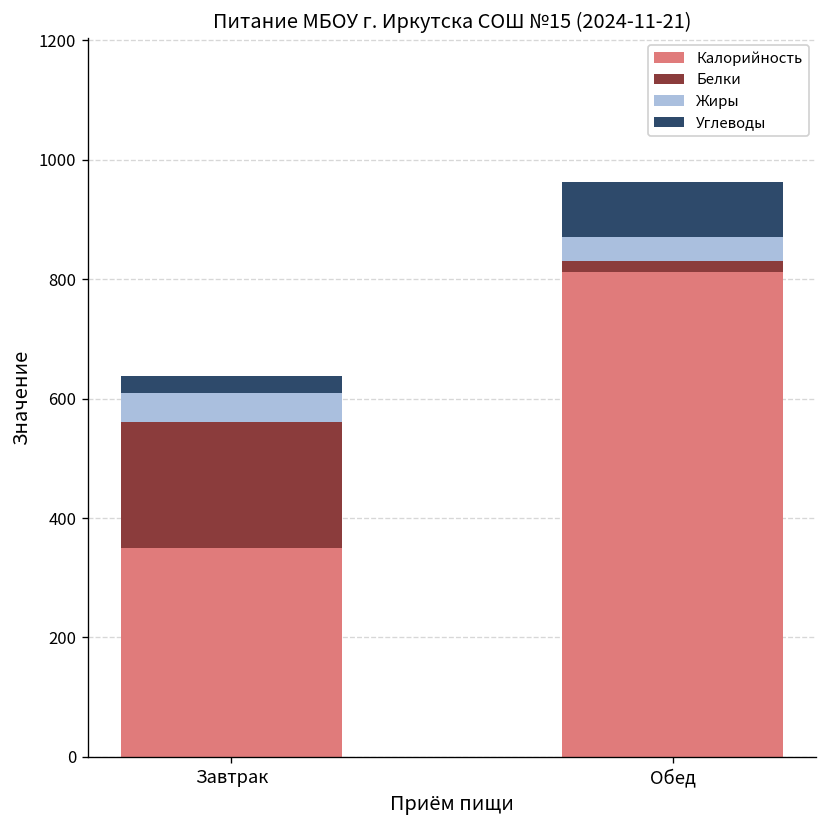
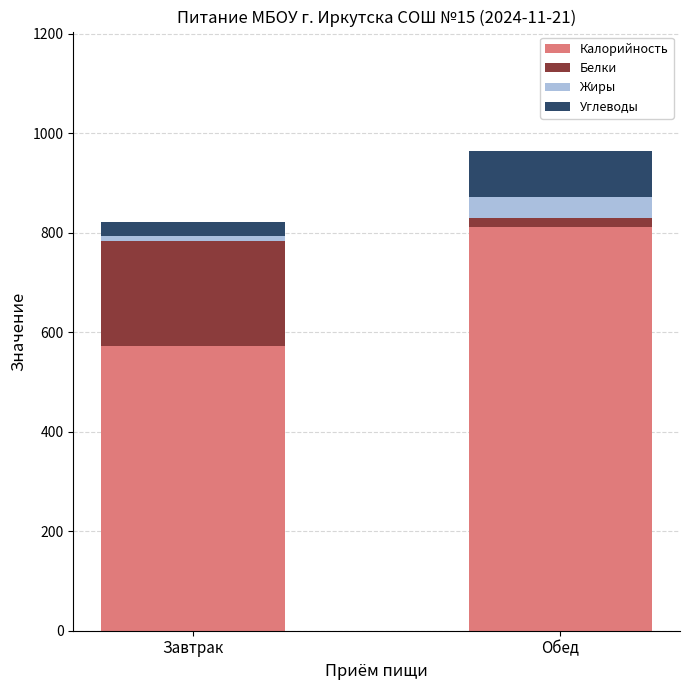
  {
    "Калорийность": {
-     "Завтрак": 350,
+     "Завтрак": 570,
      "Обед": 810
    },
    "Белки": {
      "Завтрак": 210,
      "Обед": 20
    },
    "Жиры": {
-     "Завтрак": 50,
+     "Завтрак": 10,
      "Обед": 40
    },
    "Углеводы": {
      "Завтрак": 30,
      "Обед": 90
    }
  }
